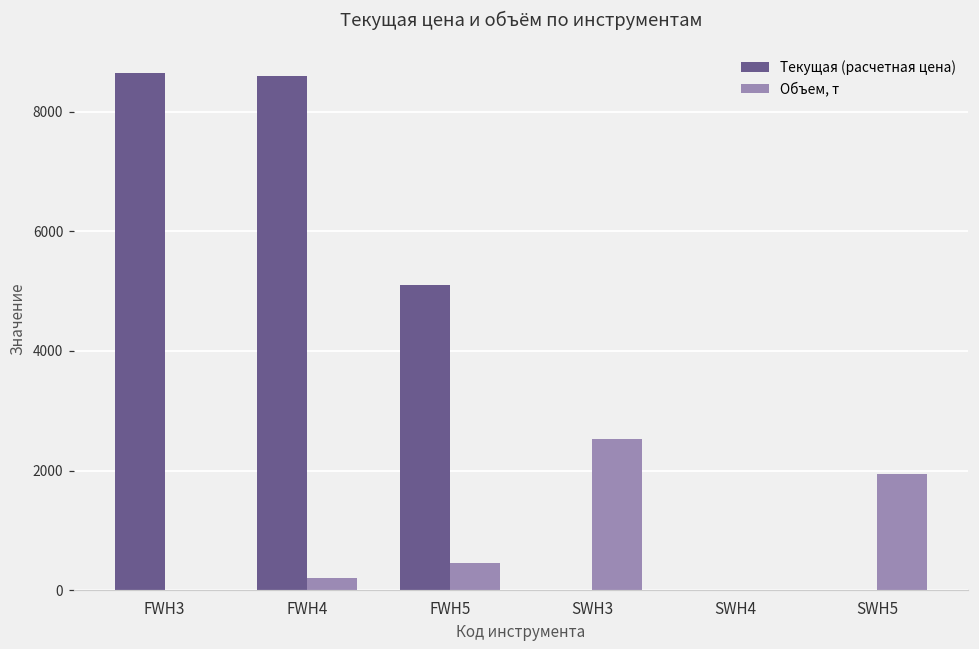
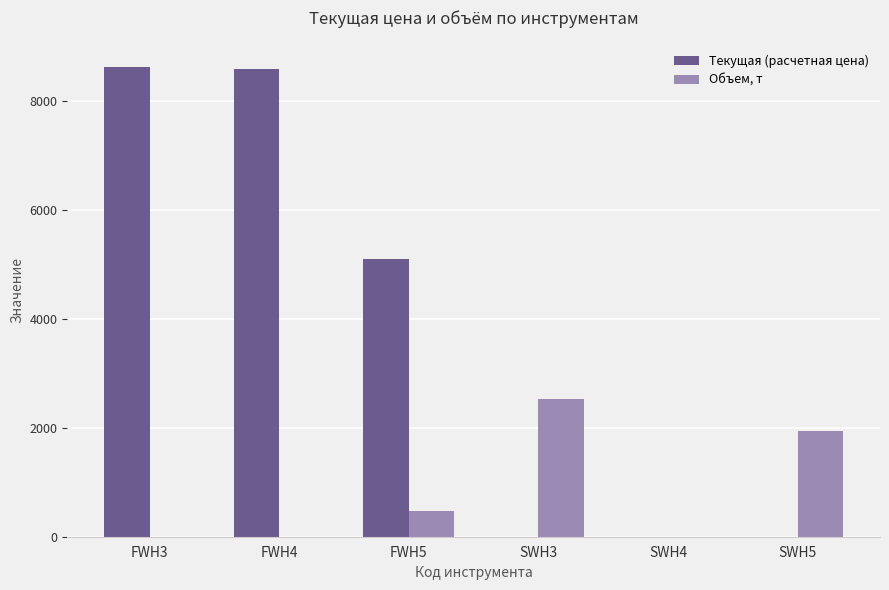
  {
    "Текущая (расчетная цена)": {
      "FWH3": 8600,
      "FWH4": 8600,
      "FWH5": 5100
    },
    "Объем, т": {
      "FWH3": 0,
-     "FWH4": 200,
+     "FWH4": 0,
      "FWH5": 500,
      "SWH3": 2500,
      "SWH4": 0,
      "SWH5": 1900
    }
  }
